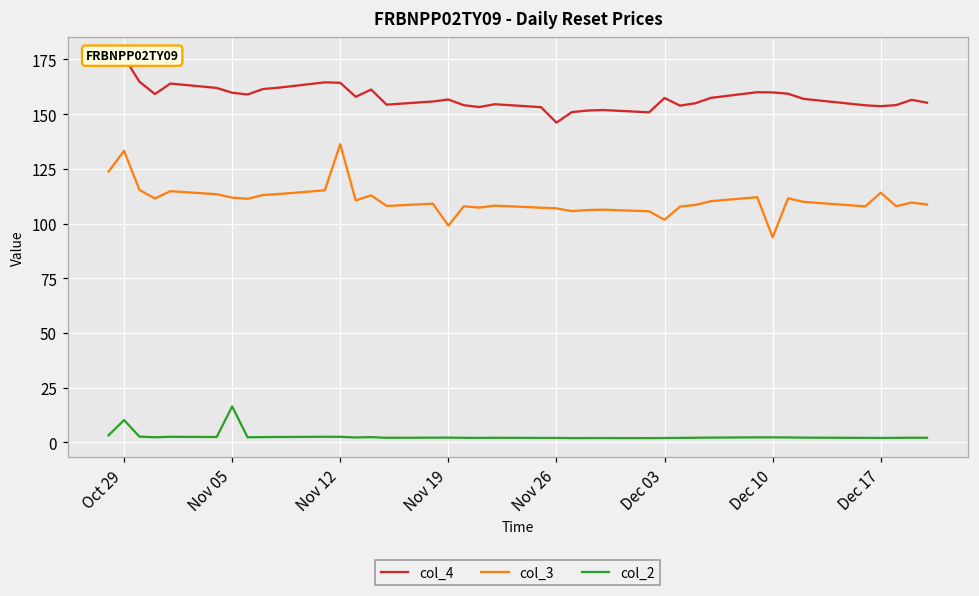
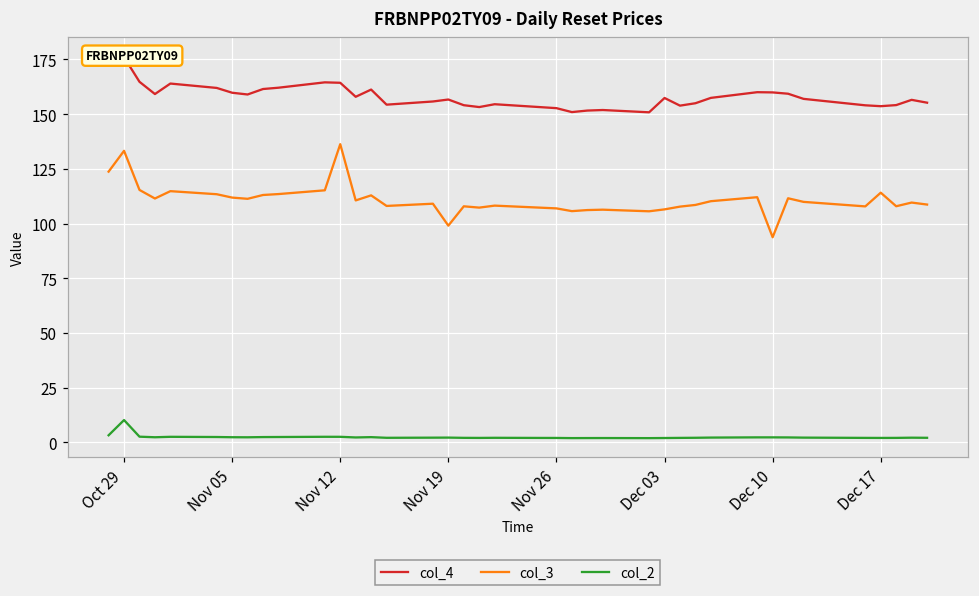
  {
    "col_4": {
      "Nov 05": 160,
      "Nov 12": 164,
      "Nov 19": 157,
-     "Nov 26": 146,
+     "Nov 26": 153,
      "Dec 03": 157,
      "Dec 10": 160,
      "Dec 17": 154
    },
    "col_3": {
      "Oct 29": 133,
      "Nov 05": 112,
      "Nov 12": 136,
      "Nov 19": 99,
      "Nov 26": 107,
-     "Dec 03": 102,
+     "Dec 03": 106,
      "Dec 10": 94,
      "Dec 17": 114
    },
    "col_2": {
      "Oct 29": 10,
-     "Nov 05": 16,
+     "Nov 05": 2,
      "Nov 12": 2,
      "Nov 19": 2,
      "Nov 26": 2,
      "Dec 03": 2,
      "Dec 10": 2,
      "Dec 17": 2
    }
  }
